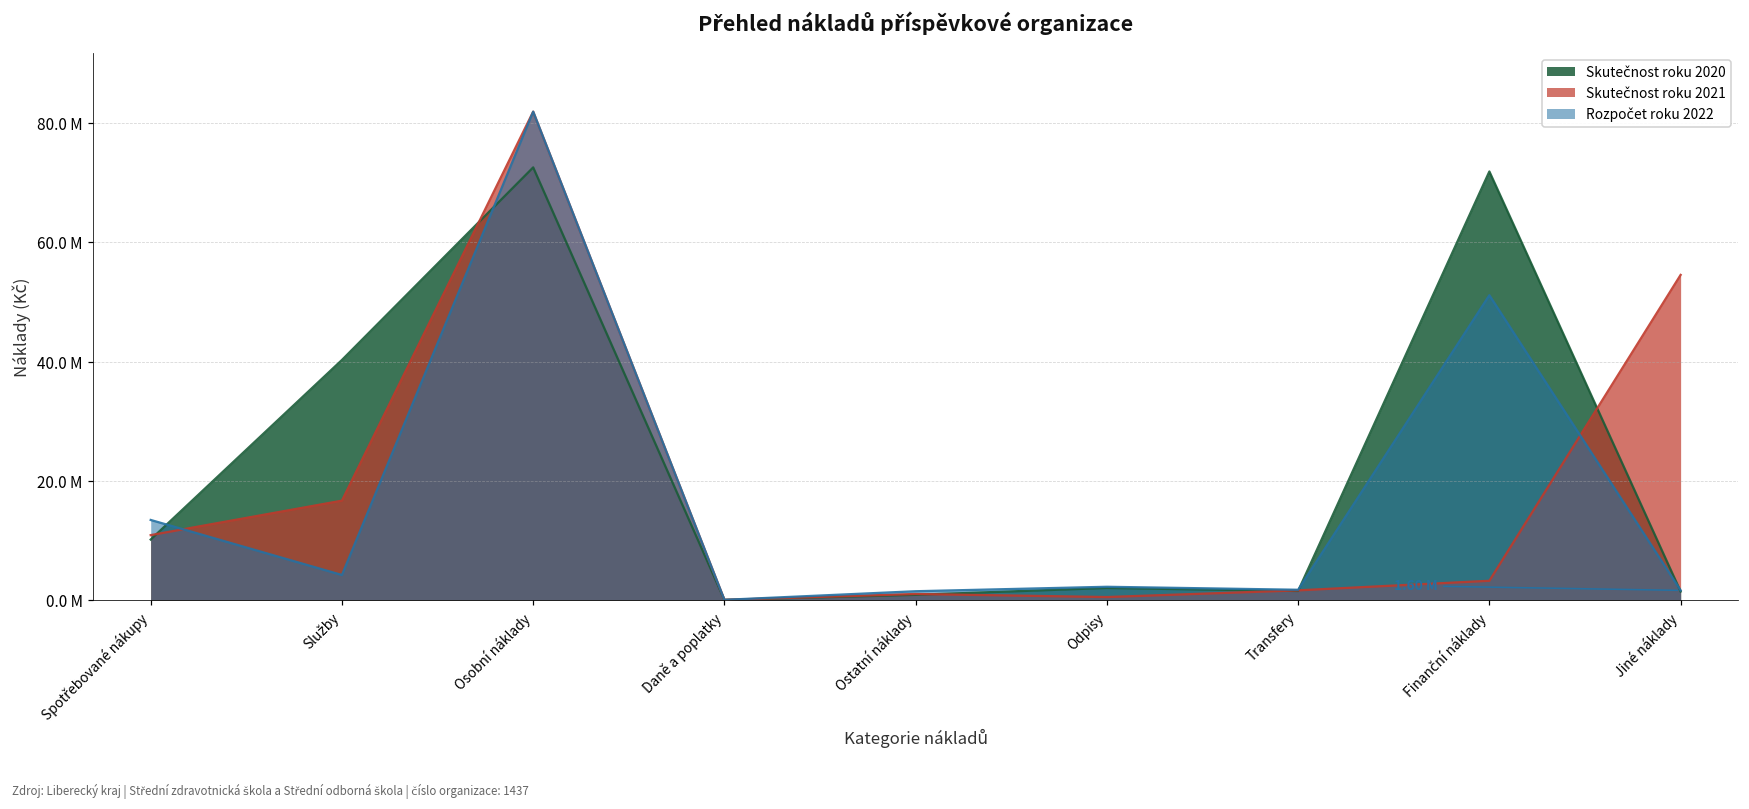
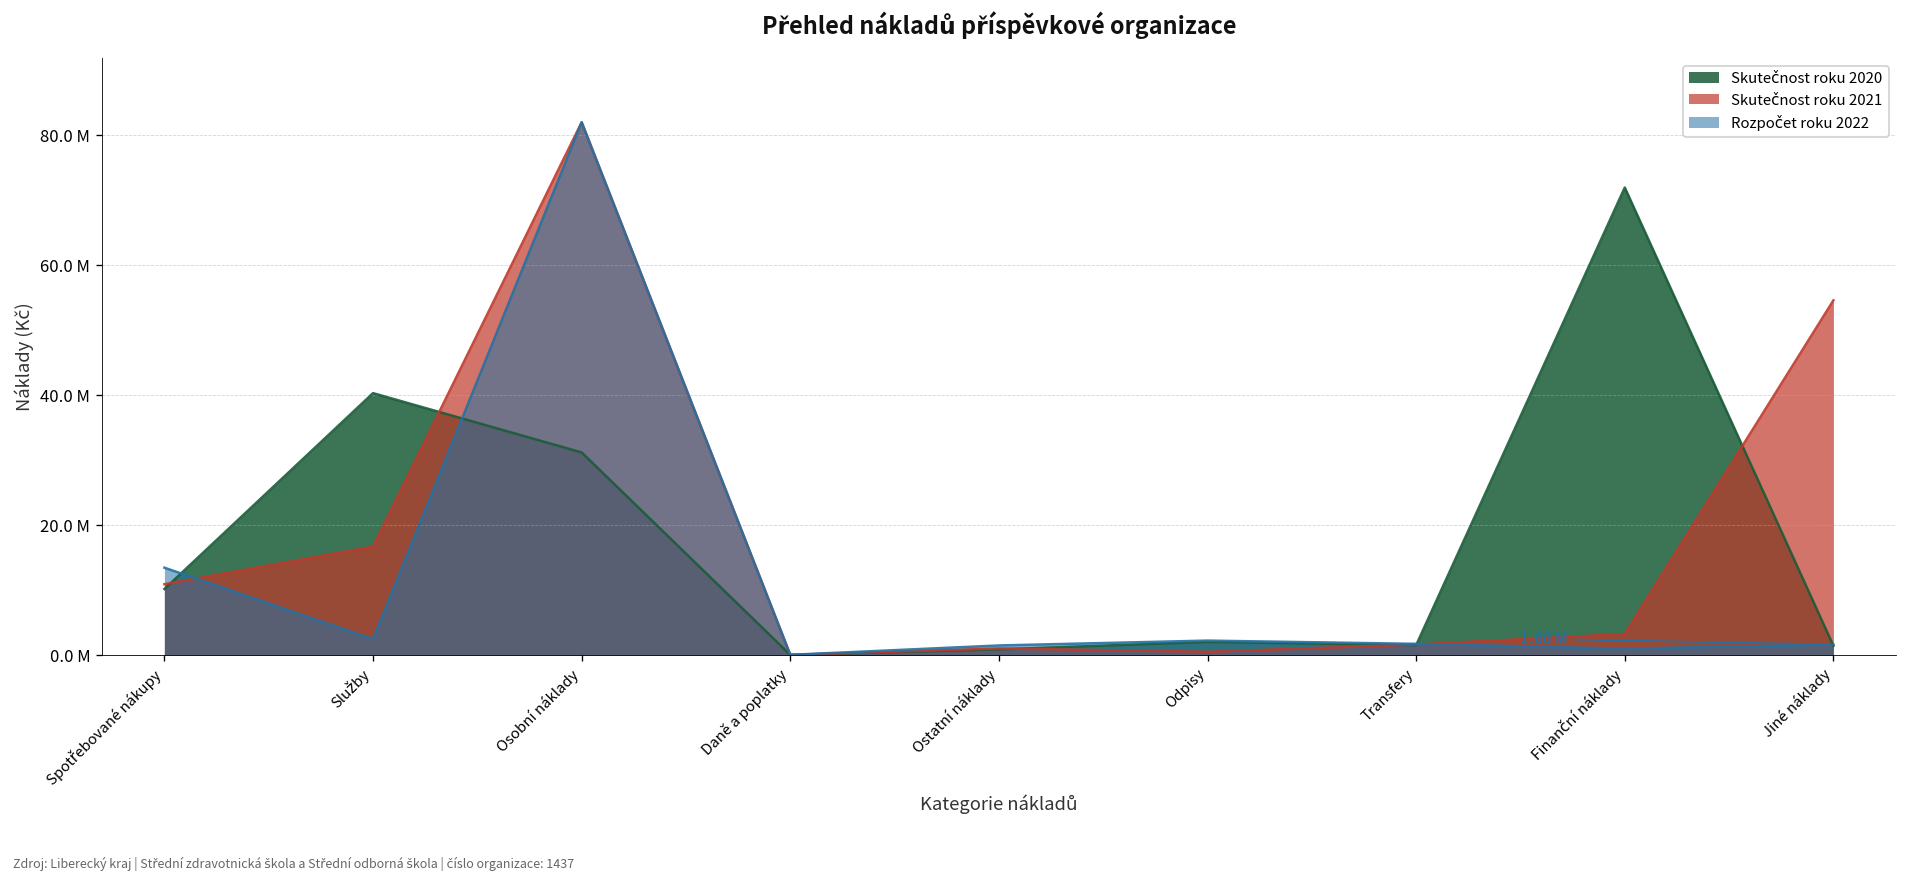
  {
    "Skutečnost roku 2020": {
      "Spotřebované nákupy": 10000000,
      "Služby": 40000000,
-     "Osobní náklady": 73000000,
+     "Osobní náklady": 31000000,
      "Finanční náklady": 72000000
    },
    "Skutečnost roku 2021": {
      "Spotřebované nákupy": 11000000,
      "Služby": 17000000,
      "Odpisy": 0,
      "Jiné náklady": 55000000
    },
    "Rozpočet roku 2022": {
      "Spotřebované nákupy": 13000000,
-     "Služby": 4000000,
+     "Služby": 2000000,
      "Ostatní náklady": 1000000,
-     "Finanční náklady": 51000000
+     "Finanční náklady": 1000000
    }
  }
